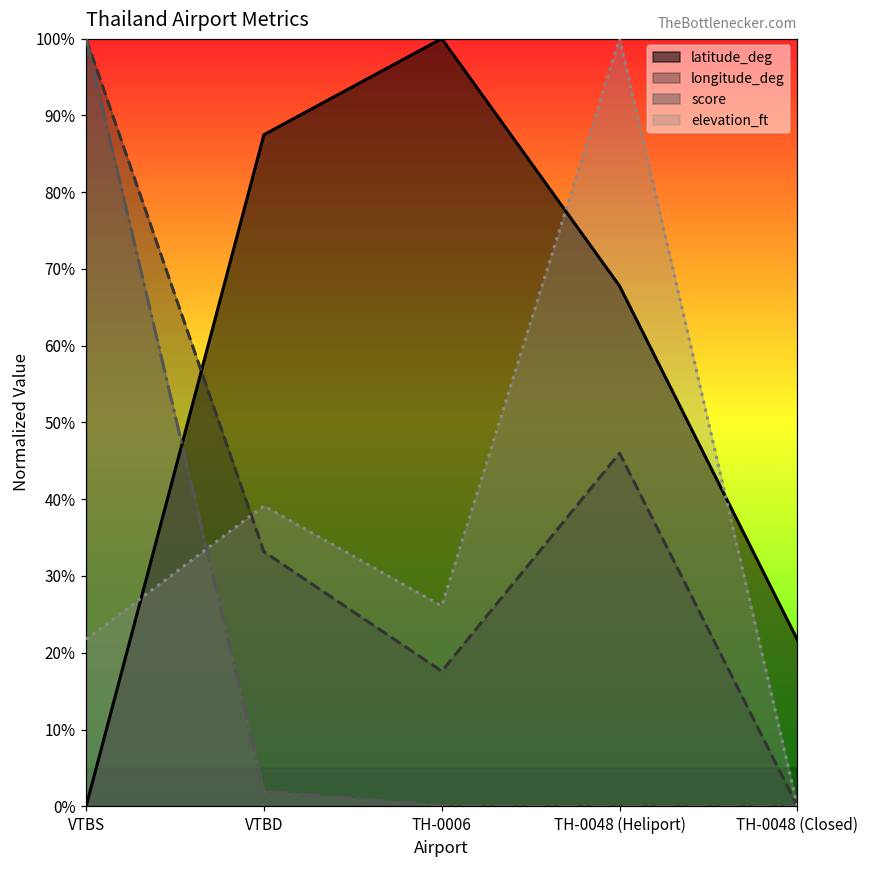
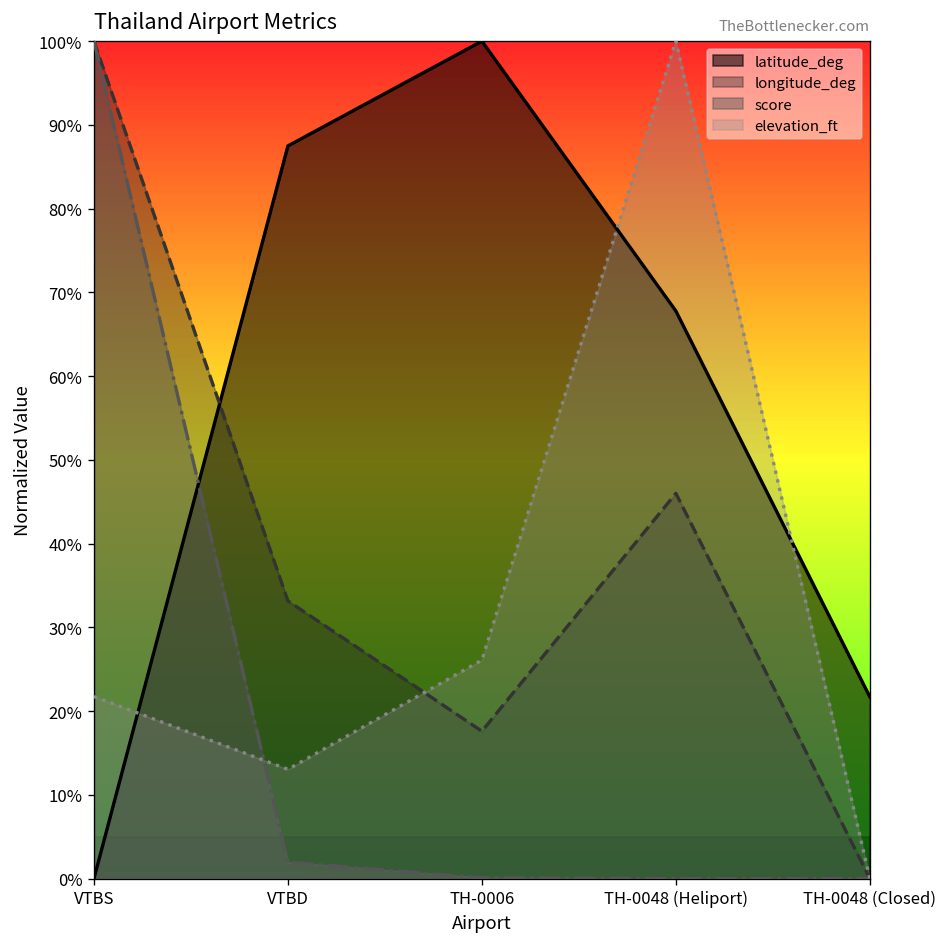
  {
    "elevation_ft": {
      "VTBS": "22%",
-     "VTBD": "39%",
+     "VTBD": "13%",
      "TH-0006": "26%",
      "TH-0048 (Heliport)": "100%"
    }
  }
